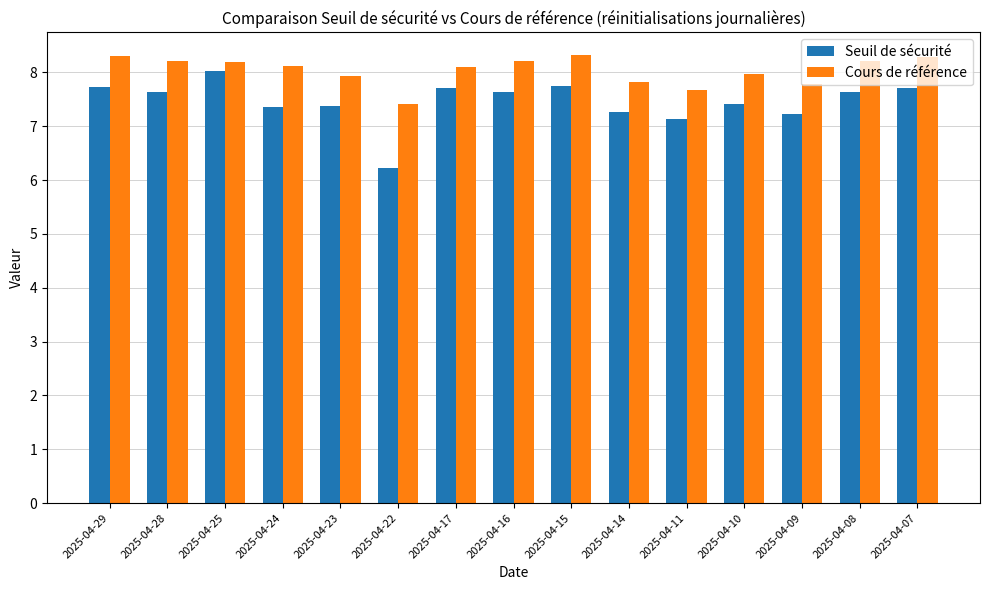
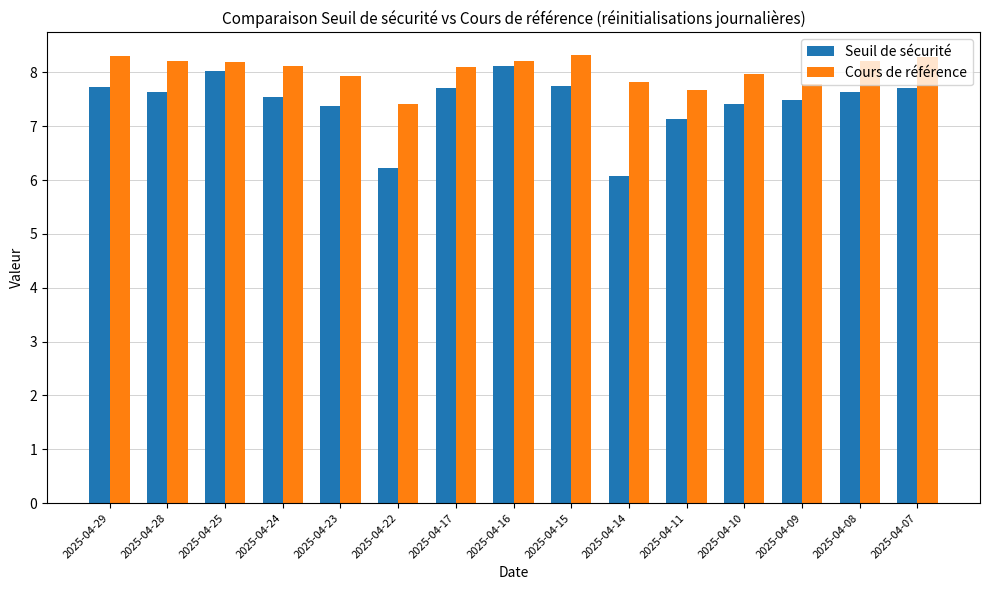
  {
    "Seuil de sécurité": {
      "2025-04-29": 7.7,
      "2025-04-28": 7.6,
      "2025-04-25": 8.0,
-     "2025-04-24": 7.4,
+     "2025-04-24": 7.6,
      "2025-04-23": 7.4,
      "2025-04-22": 6.2,
      "2025-04-17": 7.7,
-     "2025-04-16": 7.6,
+     "2025-04-16": 8.1,
      "2025-04-15": 7.7,
-     "2025-04-14": 7.3,
+     "2025-04-14": 6.1,
      "2025-04-11": 7.1,
      "2025-04-10": 7.4,
-     "2025-04-09": 7.2,
+     "2025-04-09": 7.5,
      "2025-04-08": 7.6,
      "2025-04-07": 7.7
    },
    "Cours de référence": {
      "2025-04-29": 8.3,
      "2025-04-28": 8.2,
      "2025-04-25": 8.2,
      "2025-04-24": 8.1,
      "2025-04-23": 7.9,
      "2025-04-22": 7.4,
      "2025-04-17": 8.1,
      "2025-04-16": 8.2,
      "2025-04-15": 8.3,
      "2025-04-14": 7.8,
      "2025-04-11": 7.7,
      "2025-04-10": 8.0
    }
  }
